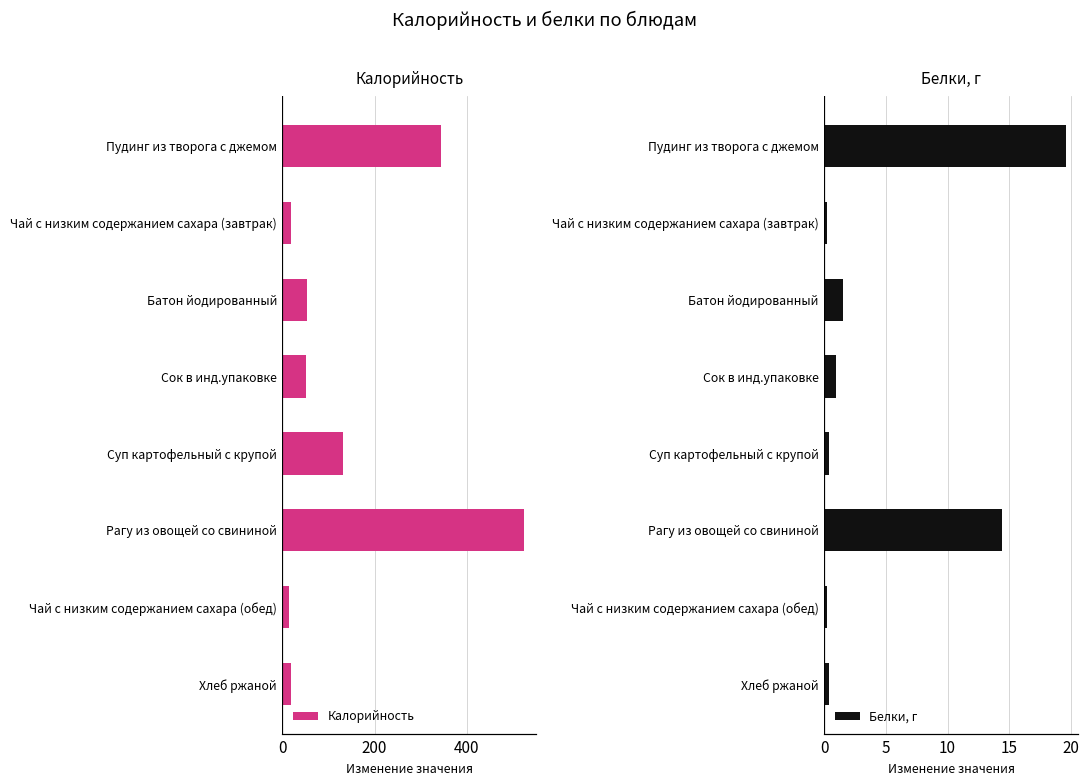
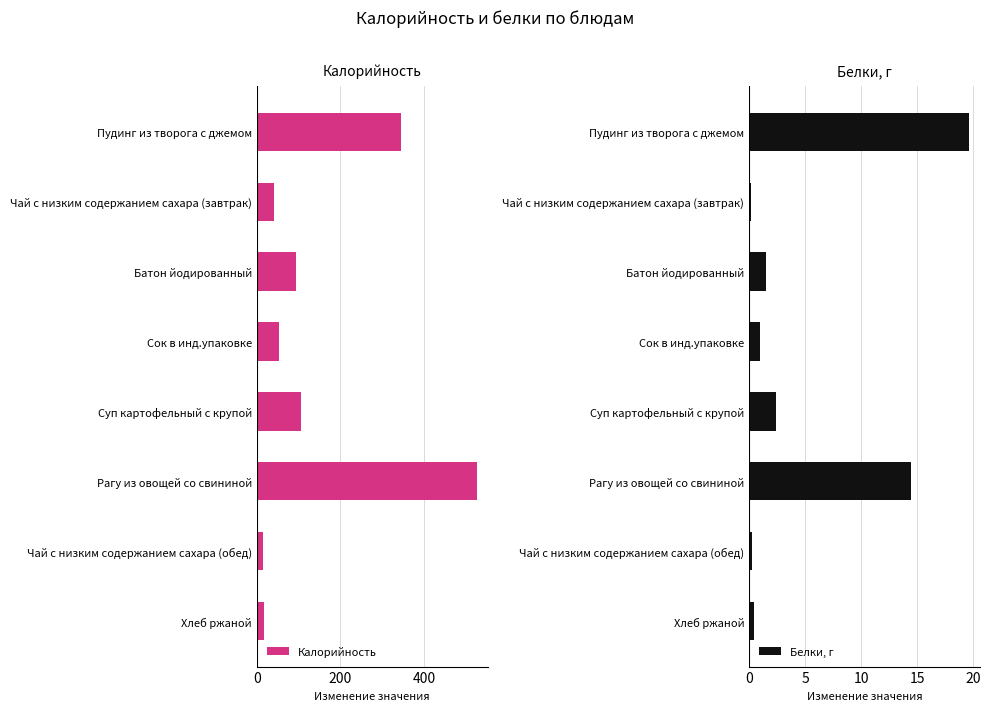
  {
    "Калорийность": {
      "Пудинг из творога с джемом": 340,
-     "Чай с низким содержанием сахара (завтрак)": 20,
-     "Батон йодированный": 50,
+     "Чай с низким содержанием сахара (завтрак)": 40,
+     "Батон йодированный": 90,
      "Сок в инд.упаковке": 50,
-     "Суп картофельный с крупой": 130,
+     "Суп картофельный с крупой": 100,
      "Рагу из овощей со свининой": 530,
      "Чай с низким содержанием сахара (обед)": 10,
      "Хлеб ржаной": 20
    },
    "Белки, г": {
      "Пудинг из творога с джемом": 19.6,
      "Батон йодированный": 1.5,
      "Сок в инд.упаковке": 1.0,
-     "Суп картофельный с крупой": 0.4,
+     "Суп картофельный с крупой": 2.4,
      "Рагу из овощей со свининой": 14.5,
      "Чай с низким содержанием сахара (обед)": 0.3,
      "Хлеб ржаной": 0.4
    }
  }
